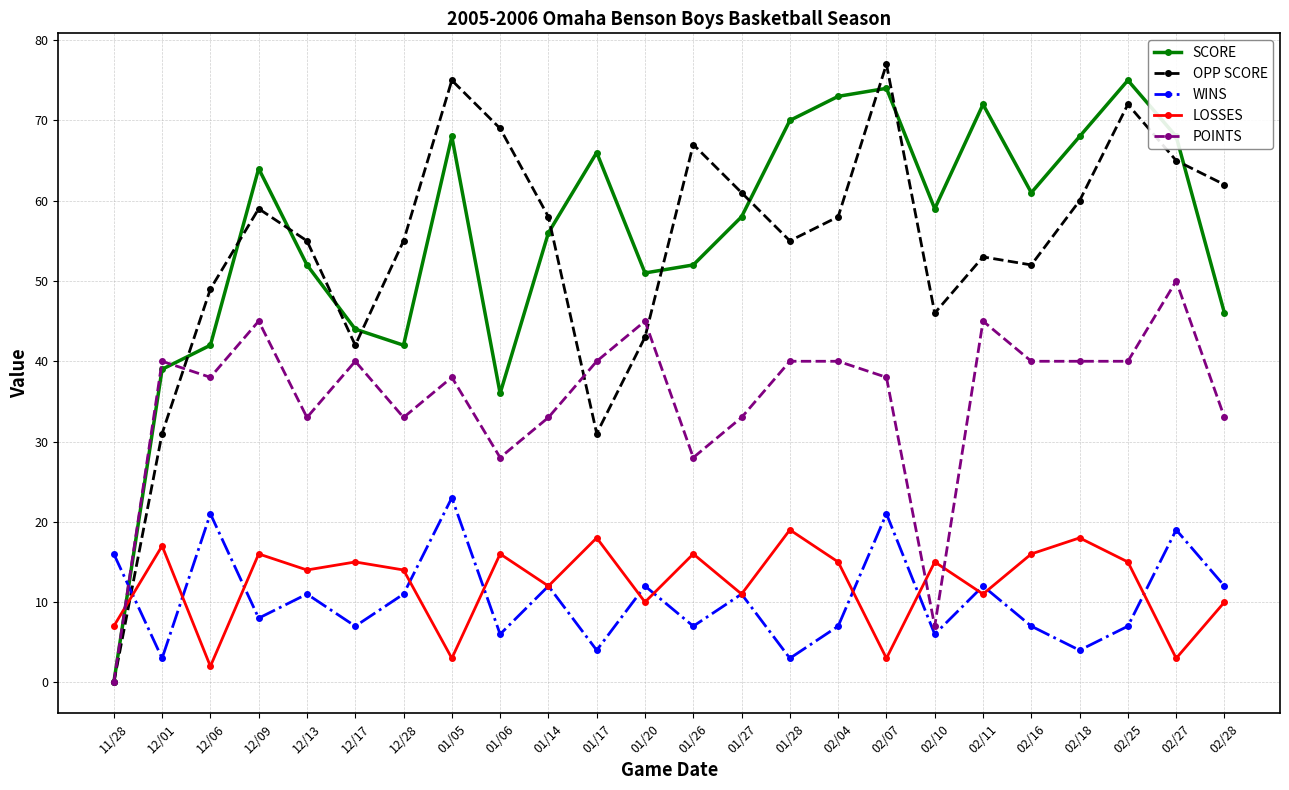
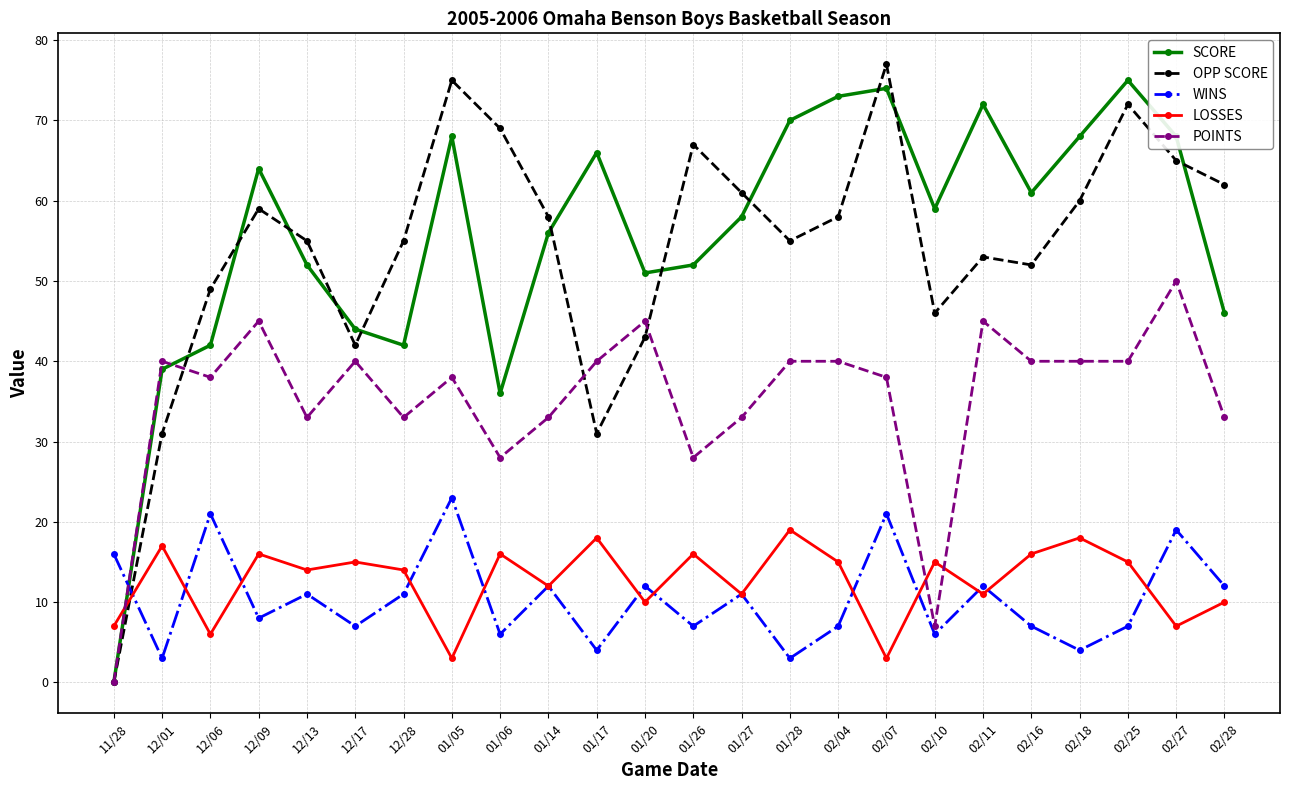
  {
    "SCORE": {
      "12/01": 39,
      "12/06": 42,
      "12/09": 64,
      "12/13": 52,
      "12/17": 44,
      "12/28": 42,
      "01/05": 68,
      "01/06": 36,
      "01/14": 56,
      "01/17": 66,
      "01/20": 51,
      "01/26": 52,
      "01/27": 58,
      "01/28": 70,
      "02/04": 73,
      "02/07": 74,
      "02/10": 59,
      "02/11": 72,
      "02/16": 61,
      "02/18": 68,
      "02/25": 75,
      "02/28": 46
    },
    "OPP SCORE": {
      "12/01": 31,
      "12/06": 49,
      "12/09": 59,
      "12/13": 55,
      "12/17": 42,
      "12/28": 55,
      "01/05": 75,
      "01/06": 69,
      "01/14": 58,
      "01/17": 31,
      "01/20": 43,
      "01/26": 67,
      "01/27": 61,
      "01/28": 55,
      "02/04": 58,
      "02/07": 77,
      "02/10": 46,
      "02/11": 53,
      "02/16": 52,
      "02/18": 60,
      "02/25": 72,
      "02/27": 65,
      "02/28": 62
    },
    "WINS": {
      "11/28": 16,
      "12/01": 3,
      "12/06": 21,
      "12/09": 8,
      "12/13": 11,
      "12/17": 7,
      "12/28": 11,
      "01/05": 23,
      "01/06": 6,
      "01/17": 4,
      "01/20": 12,
      "01/26": 7,
      "01/28": 3,
      "02/04": 7,
      "02/07": 21,
      "02/10": 6,
      "02/11": 12,
      "02/16": 7,
      "02/18": 4,
      "02/25": 7,
      "02/27": 19,
      "02/28": 12
    },
    "LOSSES": {
      "11/28": 7,
      "12/01": 17,
-     "12/06": 2,
+     "12/06": 6,
      "12/09": 16,
      "12/13": 14,
      "12/17": 15,
      "12/28": 14,
      "01/05": 3,
      "01/06": 16,
      "01/17": 18,
      "01/20": 10,
      "01/26": 16,
      "01/28": 19,
      "02/04": 15,
      "02/07": 3,
      "02/10": 15,
      "02/11": 11,
      "02/16": 16,
      "02/18": 18,
      "02/25": 15,
-     "02/27": 3,
+     "02/27": 7,
      "02/28": 10
    },
    "POINTS": {
      "12/01": 40,
      "12/06": 38,
      "12/09": 45,
      "12/13": 33,
      "12/17": 40,
      "12/28": 33,
      "01/05": 38,
      "01/06": 28,
      "01/14": 33,
      "01/17": 40,
      "01/20": 45,
      "01/26": 28,
      "01/27": 33,
      "01/28": 40,
      "02/04": 40,
      "02/07": 38,
      "02/10": 7,
      "02/11": 45,
      "02/16": 40,
      "02/18": 40,
      "02/25": 40,
      "02/27": 50,
      "02/28": 33
    }
  }
